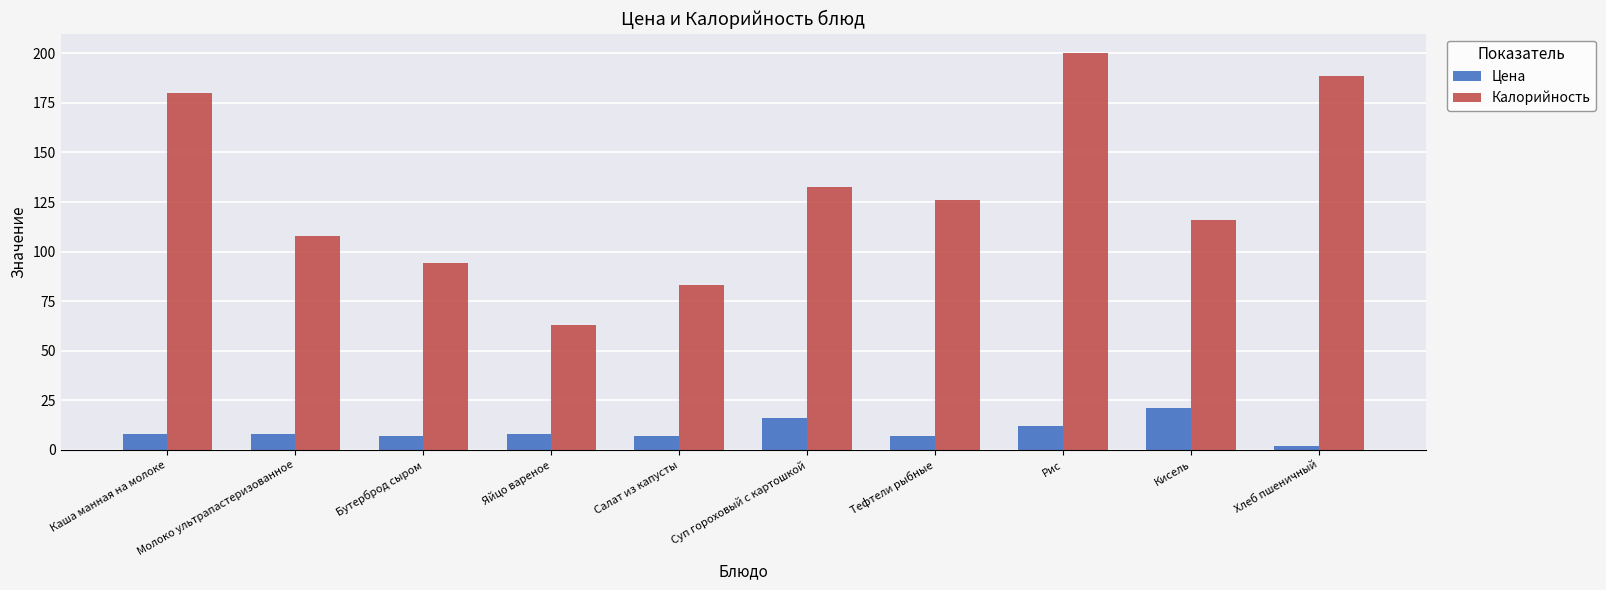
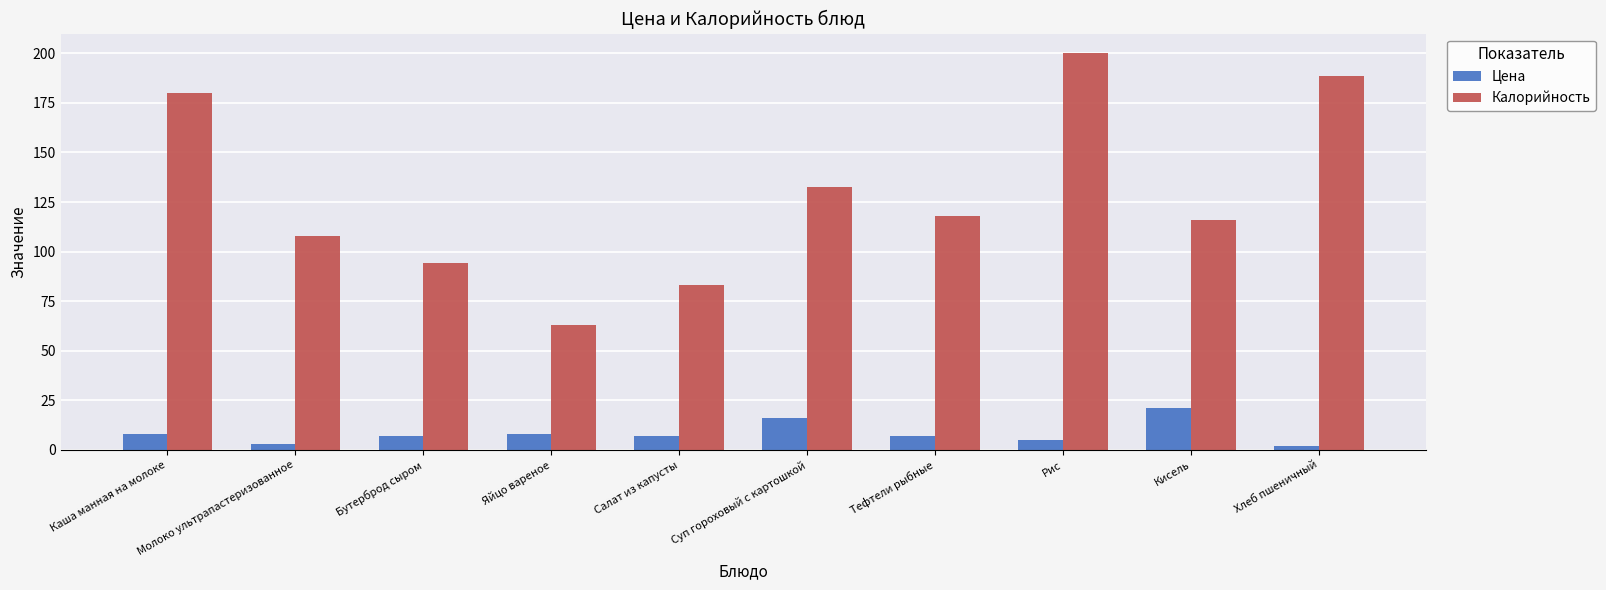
  {
    "Цена": {
      "Каша манная на молоке": 8,
-     "Молоко ультрапастеризованное": 8,
+     "Молоко ультрапастеризованное": 3,
      "Бутерброд сыром": 7,
      "Яйцо вареное": 8,
      "Салат из капусты": 7,
      "Суп гороховый с картошкой": 16,
      "Тефтели рыбные": 7,
-     "Рис": 12,
+     "Рис": 5,
      "Кисель": 21,
      "Хлеб пшеничный": 2
    },
    "Калорийность": {
      "Каша манная на молоке": 180,
      "Молоко ультрапастеризованное": 108,
      "Бутерброд сыром": 94,
      "Яйцо вареное": 63,
      "Салат из капусты": 83,
      "Суп гороховый с картошкой": 133,
-     "Тефтели рыбные": 126,
+     "Тефтели рыбные": 118,
      "Рис": 200,
      "Кисель": 116,
      "Хлеб пшеничный": 188
    }
  }
